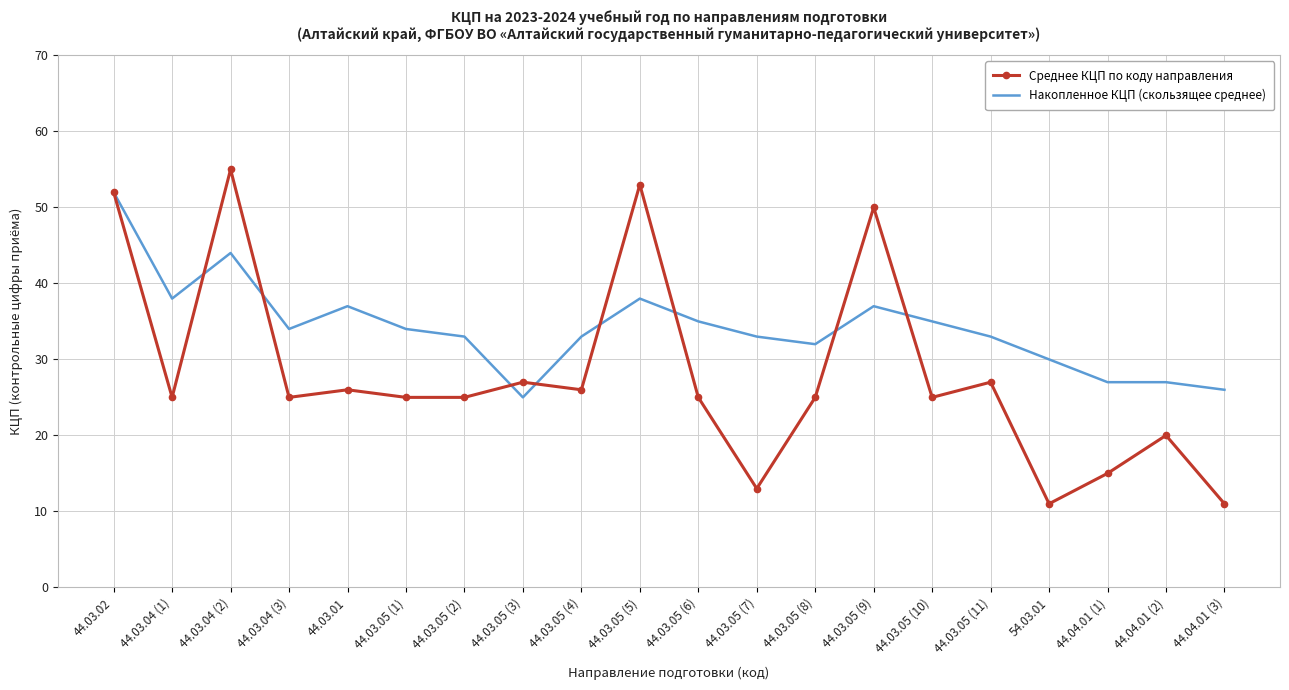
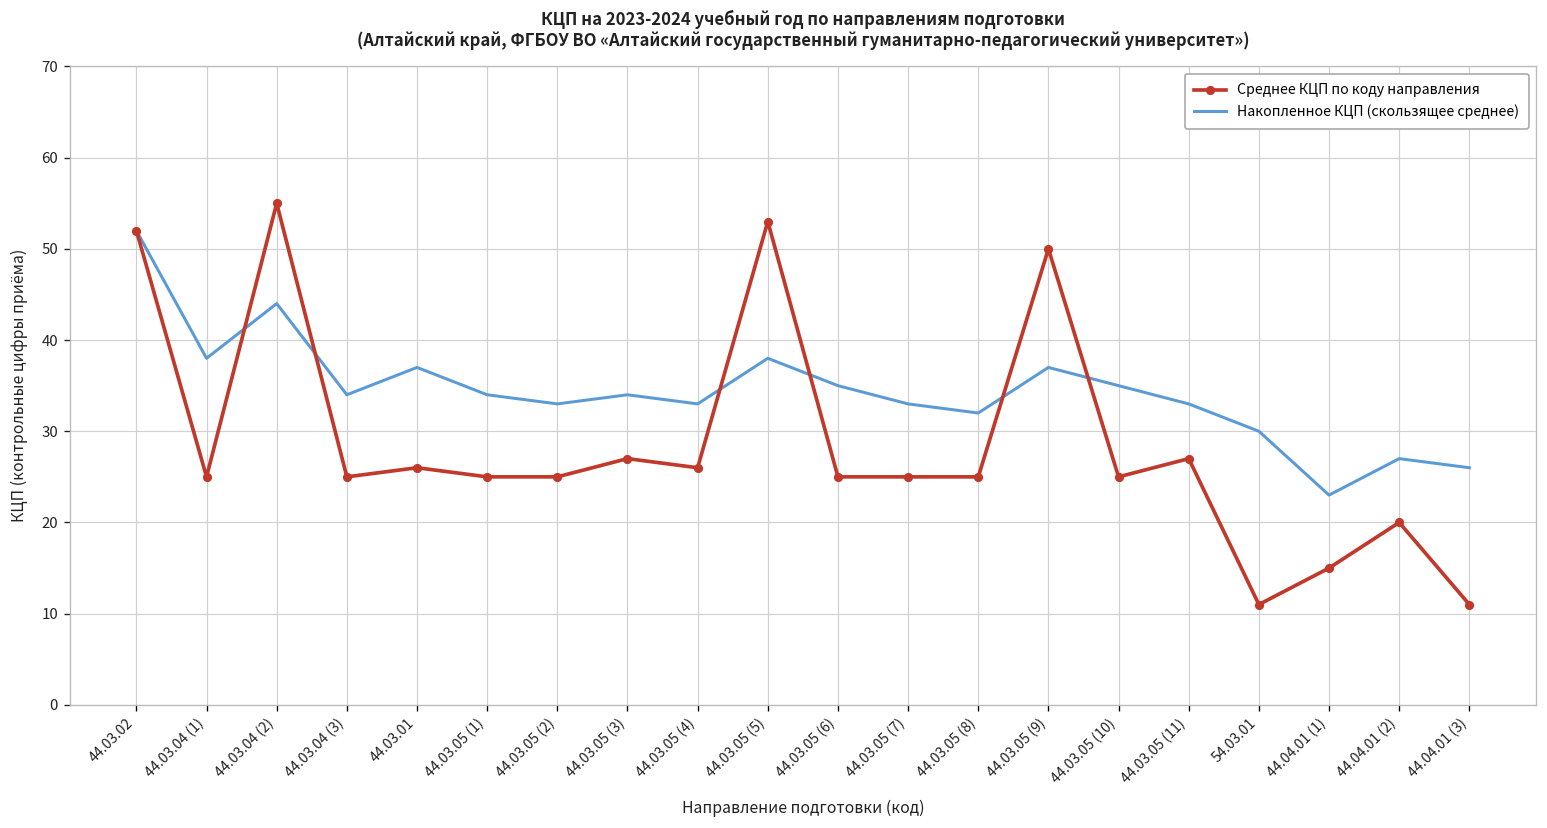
  {
    "Среднее КЦП по коду направления": {
      "44.03.04 (1)": 25,
      "44.03.04 (2)": 55,
      "44.03.04 (3)": 25,
      "44.03.01": 26,
      "44.03.05 (1)": 25,
      "44.03.05 (2)": 25,
      "44.03.05 (3)": 27,
      "44.03.05 (4)": 26,
      "44.03.05 (5)": 53,
      "44.03.05 (6)": 25,
-     "44.03.05 (7)": 13,
+     "44.03.05 (7)": 25,
      "44.03.05 (8)": 25,
      "44.03.05 (9)": 50,
      "44.03.05 (10)": 25,
      "44.03.05 (11)": 27,
      "54.03.01": 11,
      "44.04.01 (1)": 15,
      "44.04.01 (2)": 20,
      "44.04.01 (3)": 11
    },
    "Накопленное КЦП (скользящее среднее)": {
      "44.03.04 (1)": 38,
      "44.03.04 (2)": 44,
      "44.03.04 (3)": 34,
      "44.03.01": 37,
      "44.03.05 (1)": 34,
      "44.03.05 (2)": 33,
-     "44.03.05 (3)": 25,
+     "44.03.05 (3)": 34,
      "44.03.05 (4)": 33,
      "44.03.05 (5)": 38,
      "44.03.05 (6)": 35,
      "44.03.05 (7)": 33,
      "44.03.05 (8)": 32,
      "44.03.05 (9)": 37,
      "44.03.05 (10)": 35,
      "44.03.05 (11)": 33,
      "54.03.01": 30,
-     "44.04.01 (1)": 27,
+     "44.04.01 (1)": 23,
      "44.04.01 (2)": 27,
      "44.04.01 (3)": 26
    }
  }
